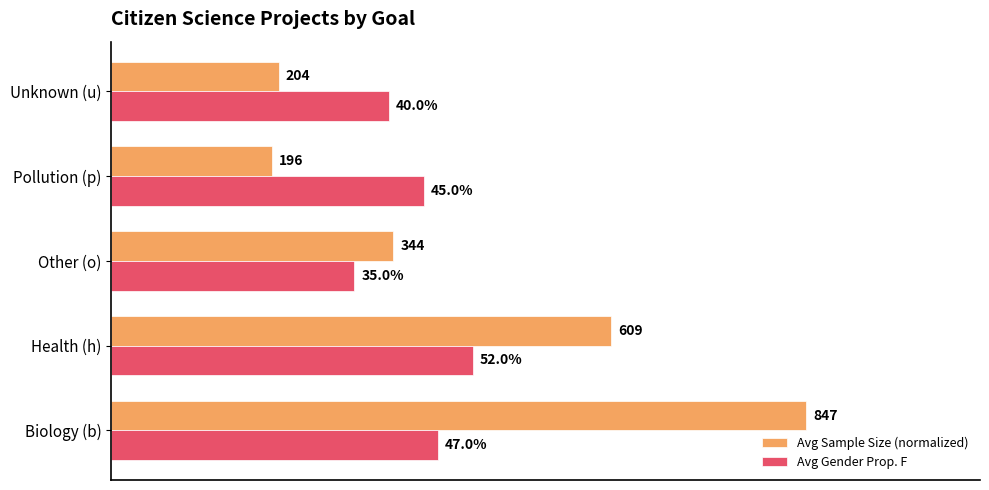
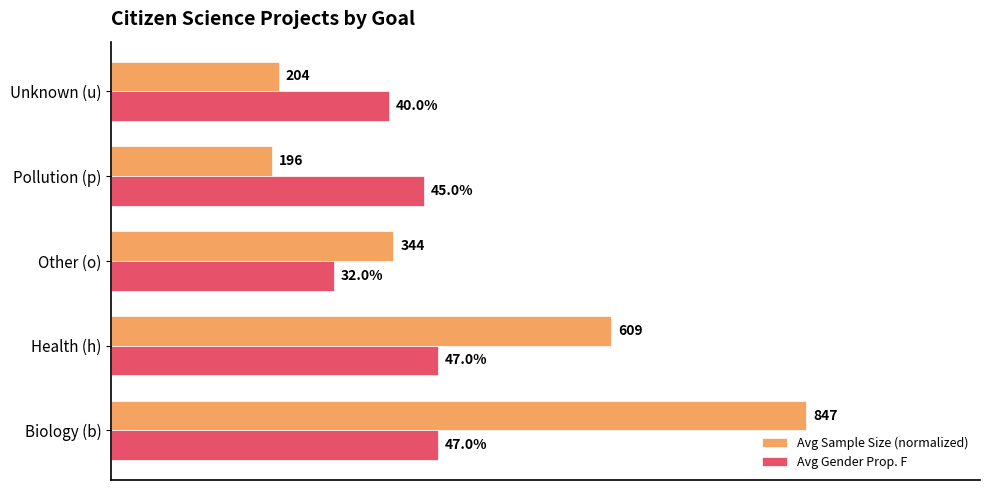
  {
    "Avg Gender Prop. F": {
      "Unknown (u)": "40.0%",
      "Pollution (p)": "45.0%",
-     "Other (o)": "35.0%",
-     "Health (h)": "52.0%",
+     "Other (o)": "32.0%",
+     "Health (h)": "47.0%",
      "Biology (b)": "47.0%"
    }
  }
